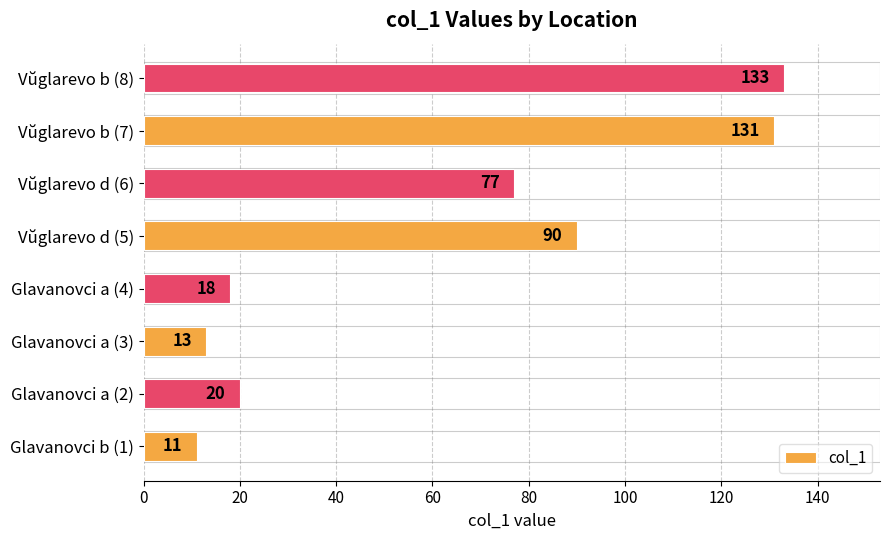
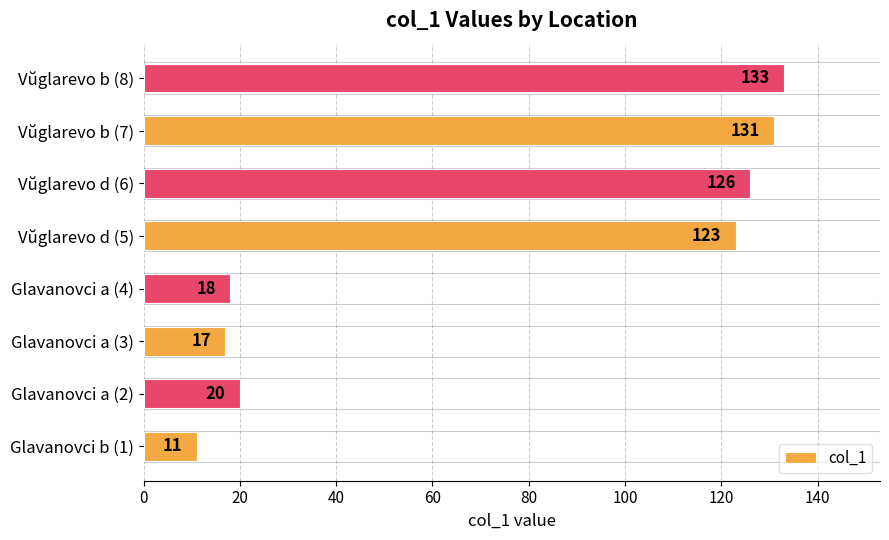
  {
    "Vŭglarevo b (8)": 133,
    "Vŭglarevo b (7)": 131,
-   "Vŭglarevo d (6)": 77,
-   "Vŭglarevo d (5)": 90,
+   "Vŭglarevo d (6)": 126,
+   "Vŭglarevo d (5)": 123,
    "Glavanovci a (4)": 18,
-   "Glavanovci a (3)": 13,
+   "Glavanovci a (3)": 17,
    "Glavanovci a (2)": 20,
    "Glavanovci b (1)": 11
  }
